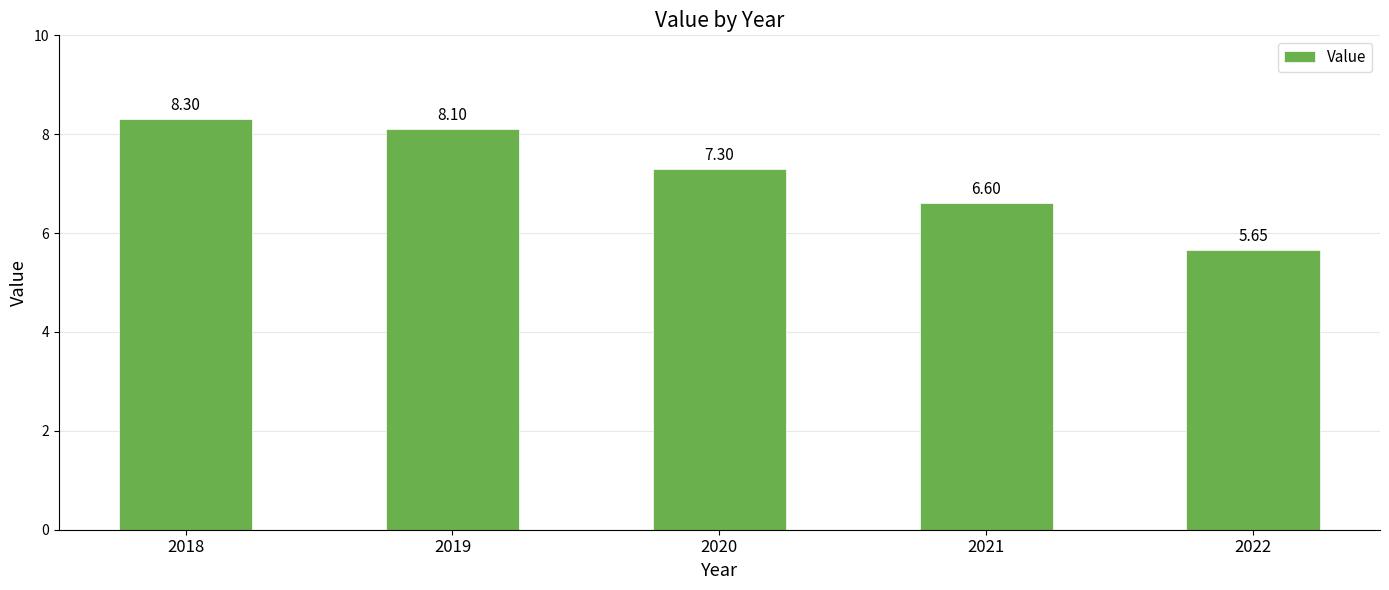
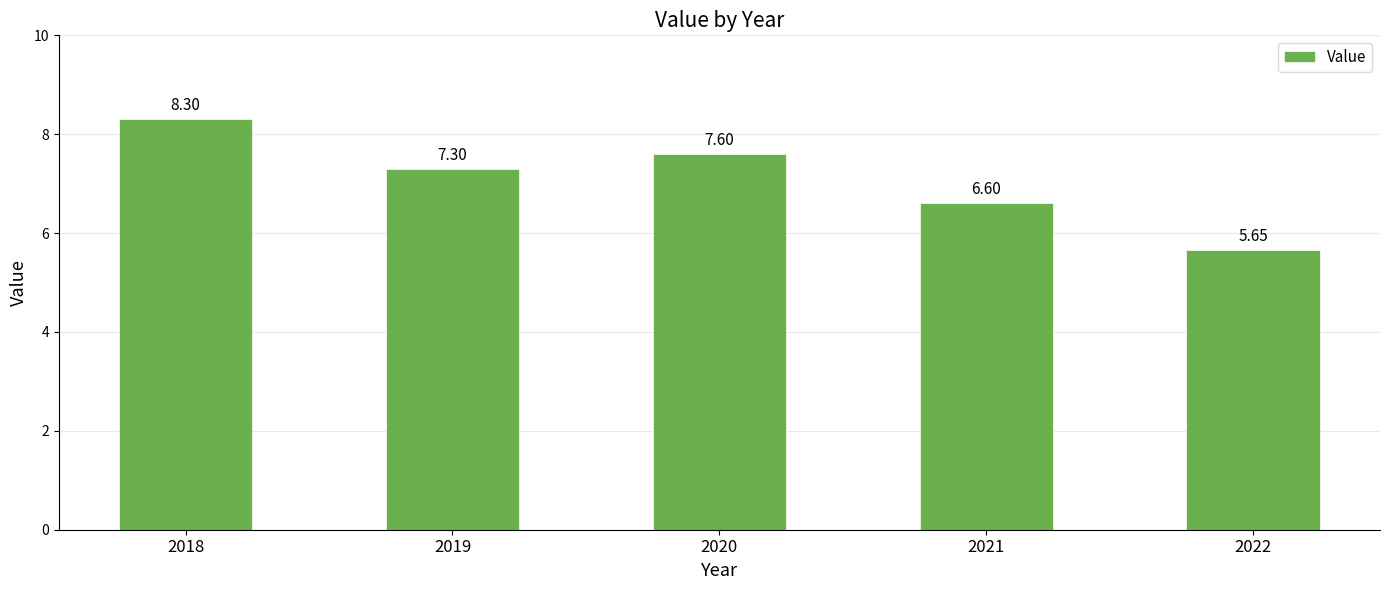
  {
    "2018": 8.30,
-   "2019": 8.10,
-   "2020": 7.30,
+   "2019": 7.30,
+   "2020": 7.60,
    "2021": 6.60,
    "2022": 5.65
  }
